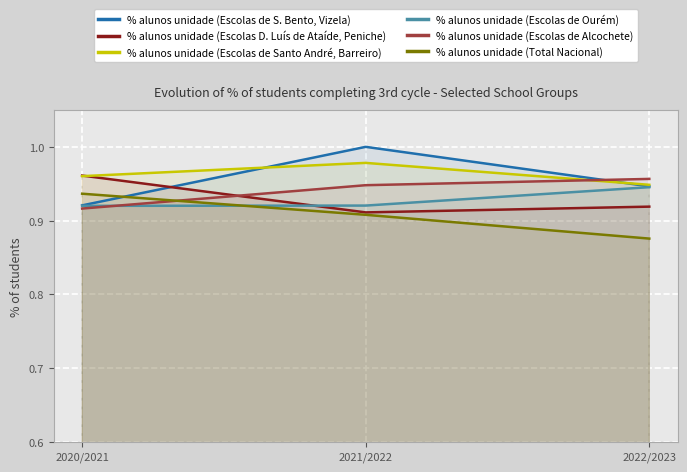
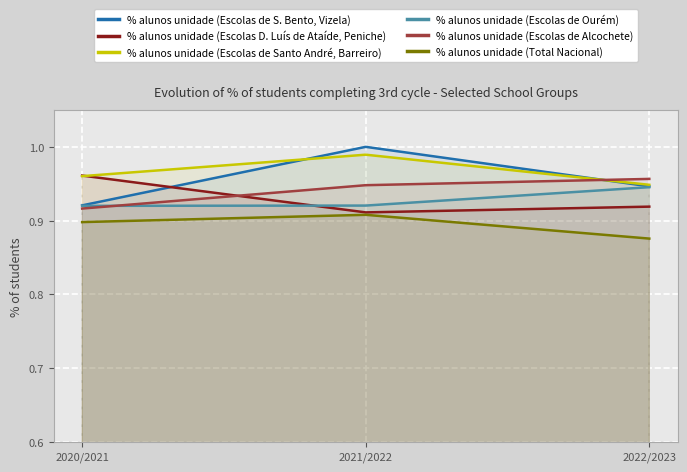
  {
    "% alunos unidade (Escolas de Santo André, Barreiro)": {
-     "2021/2022": 0.98
+     "2021/2022": 0.99
    },
    "% alunos unidade (Total Nacional)": {
-     "2020/2021": 0.94,
+     "2020/2021": 0.90,
      "2022/2023": 0.88
    }
  }
